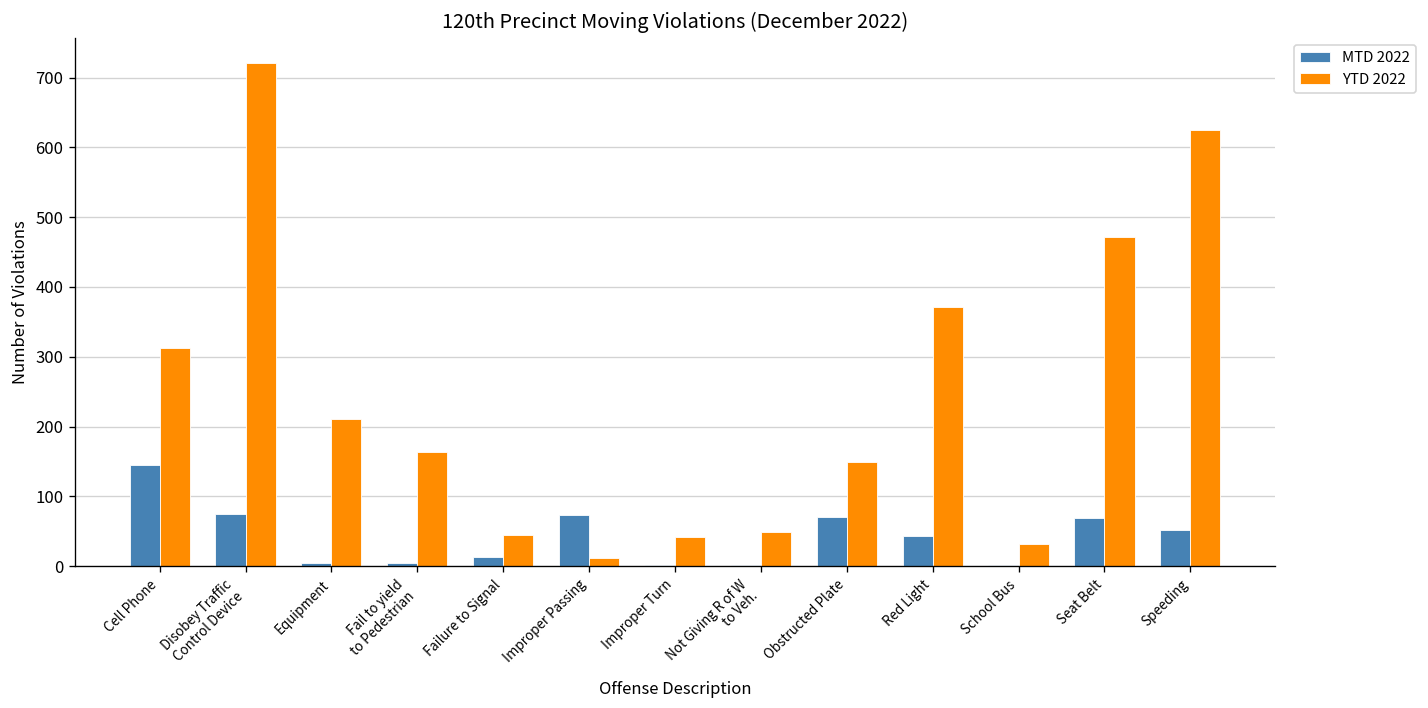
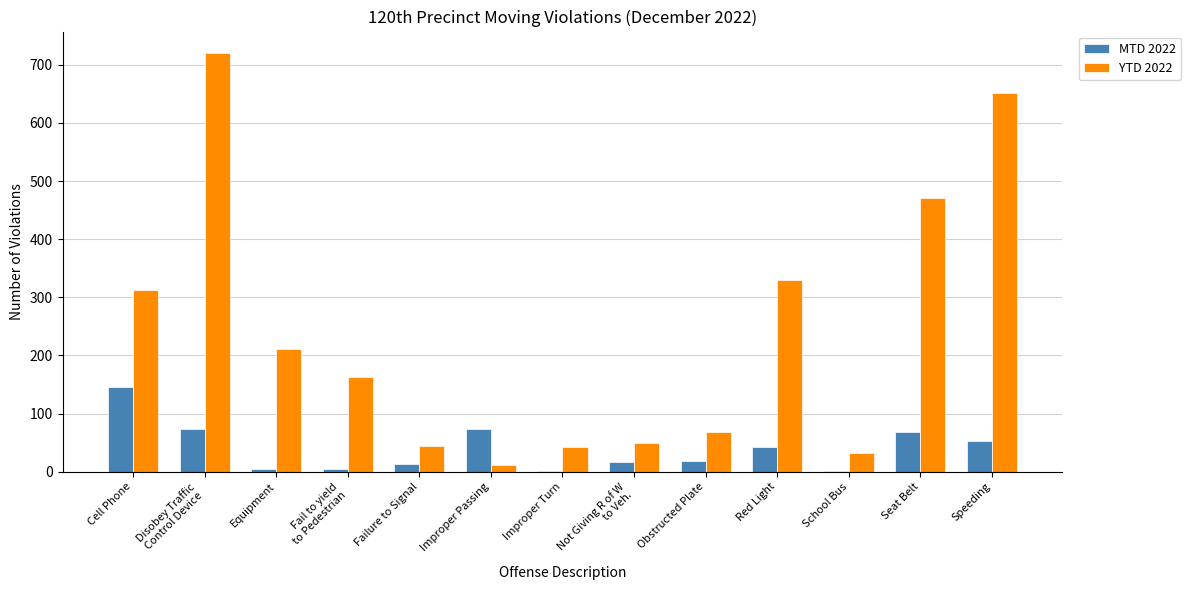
  {
    "MTD 2022": {
      "Cell Phone": 150,
      "Disobey Traffic Control Device": 70,
      "Failure to Signal": 10,
      "Improper Passing": 70,
-     "Not Giving R of W to Veh.": 0,
-     "Obstructed Plate": 70,
+     "Not Giving R of W to Veh.": 20,
+     "Obstructed Plate": 20,
      "Red Light": 40,
      "Seat Belt": 70,
      "Speeding": 50
    },
    "YTD 2022": {
      "Cell Phone": 310,
      "Disobey Traffic Control Device": 720,
      "Equipment": 210,
      "Fail to yield to Pedestrian": 160,
      "Failure to Signal": 40,
      "Improper Passing": 10,
      "Improper Turn": 40,
      "Not Giving R of W to Veh.": 50,
-     "Obstructed Plate": 150,
-     "Red Light": 370,
+     "Obstructed Plate": 70,
+     "Red Light": 330,
      "School Bus": 30,
      "Seat Belt": 470,
-     "Speeding": 630
+     "Speeding": 650
    }
  }
